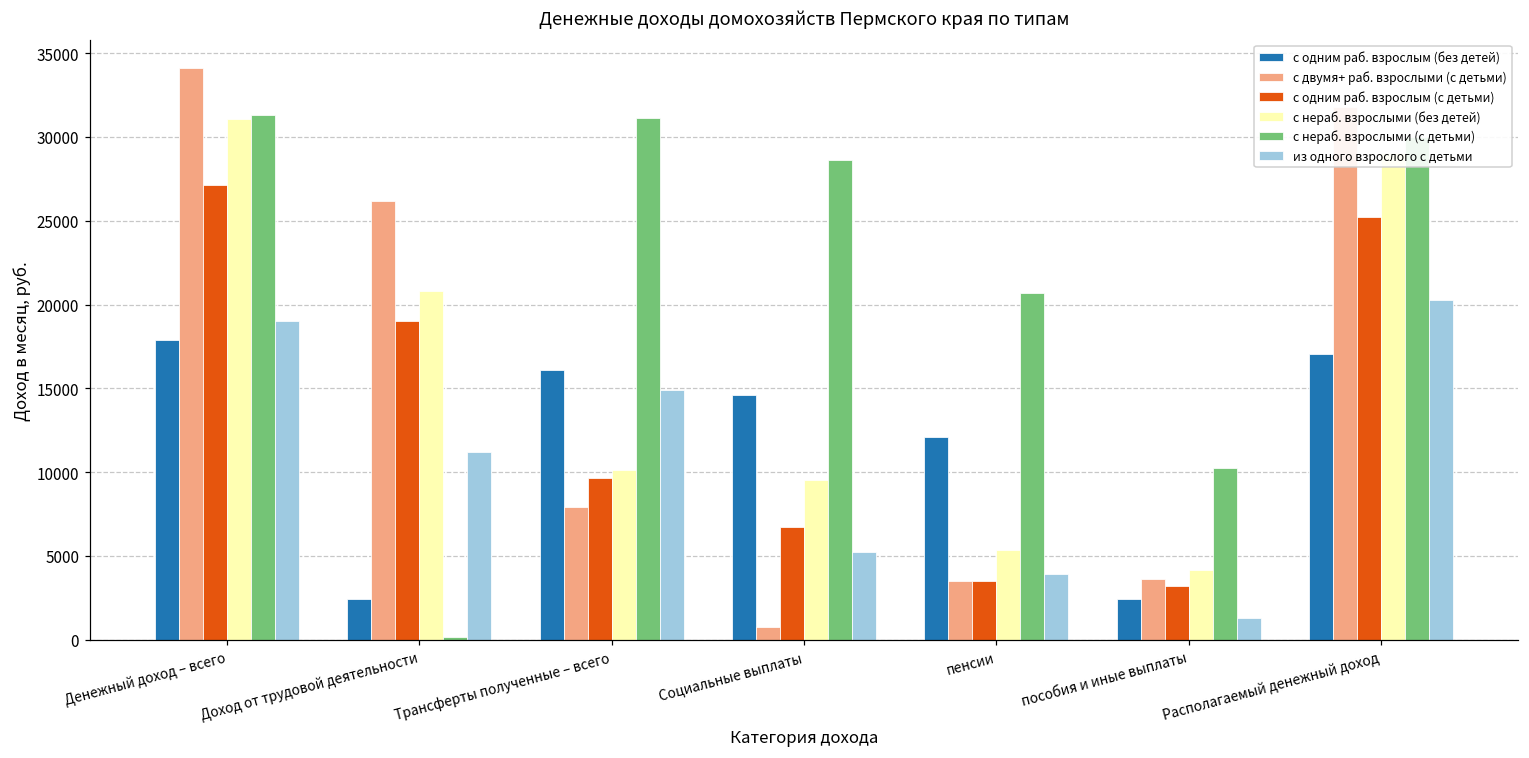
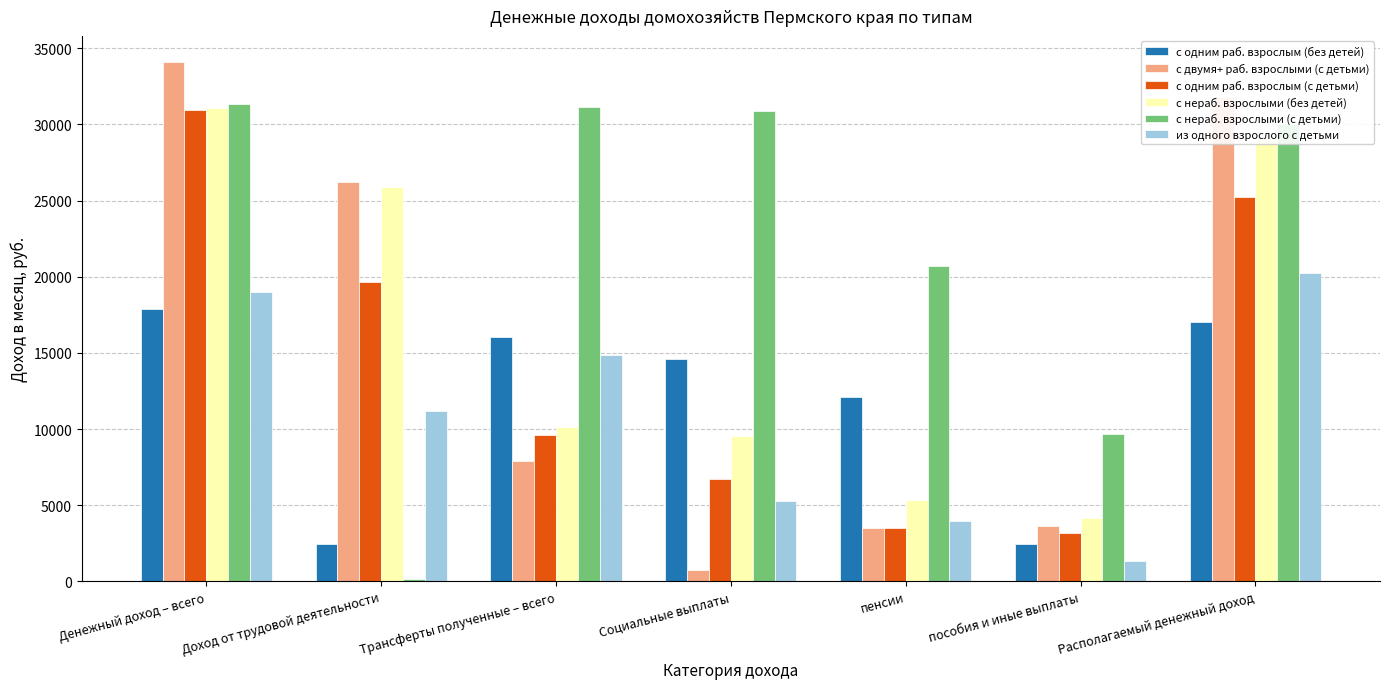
  {
    "с одним раб. взрослым (без детей)": {
      "Денежный доход – всего": 17900,
      "Доход от трудовой деятельности": 2400,
      "Трансферты полученные – всего": 16100,
      "Социальные выплаты": 14600,
      "пенсии": 12100,
      "пособия и иные выплаты": 2500,
      "Располагаемый денежный доход": 17000
    },
    "с двумя+ раб. взрослыми (с детьми)": {
      "Денежный доход – всего": 34100,
      "Доход от трудовой деятельности": 26200,
      "Трансферты полученные – всего": 7900,
      "Социальные выплаты": 800,
      "пенсии": 3500,
      "пособия и иные выплаты": 3600
    },
    "с одним раб. взрослым (с детьми)": {
-     "Денежный доход – всего": 27200,
-     "Доход от трудовой деятельности": 19000,
+     "Денежный доход – всего": 30900,
+     "Доход от трудовой деятельности": 19700,
      "Трансферты полученные – всего": 9600,
      "Социальные выплаты": 6700,
      "пенсии": 3500,
      "пособия и иные выплаты": 3200,
      "Располагаемый денежный доход": 25200
    },
    "с нераб. взрослыми (без детей)": {
      "Денежный доход – всего": 31100,
-     "Доход от трудовой деятельности": 20800,
+     "Доход от трудовой деятельности": 25900,
      "Трансферты полученные – всего": 10200,
      "Социальные выплаты": 9500,
      "пенсии": 5400,
      "пособия и иные выплаты": 4200
    },
    "с нераб. взрослыми (с детьми)": {
      "Денежный доход – всего": 31300,
      "Доход от трудовой деятельности": 200,
      "Трансферты полученные – всего": 31100,
-     "Социальные выплаты": 28600,
+     "Социальные выплаты": 30900,
      "пенсии": 20700,
-     "пособия и иные выплаты": 10200
+     "пособия и иные выплаты": 9700
    },
    "из одного взрослого с детьми": {
      "Денежный доход – всего": 19000,
      "Доход от трудовой деятельности": 11200,
      "Трансферты полученные – всего": 14900,
      "Социальные выплаты": 5300,
      "пенсии": 3900,
      "пособия и иные выплаты": 1300,
      "Располагаемый денежный доход": 20200
    }
  }
